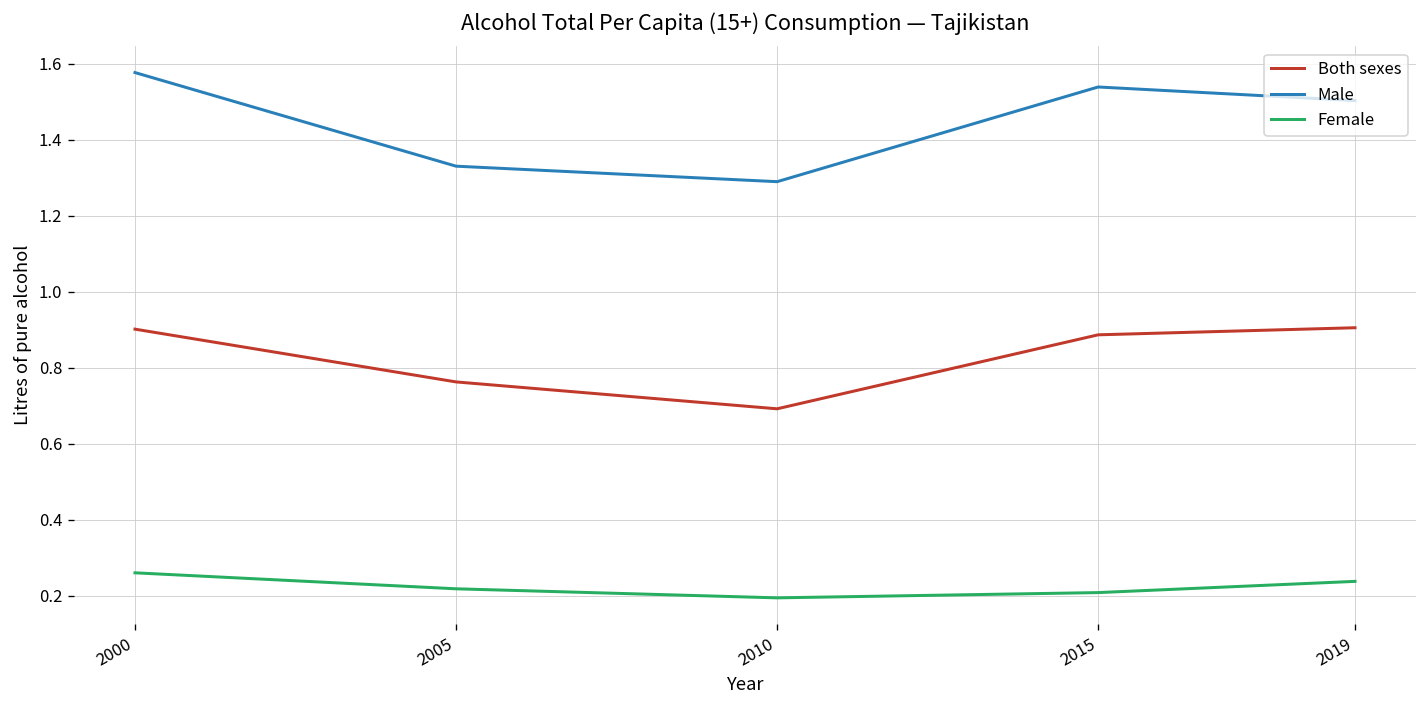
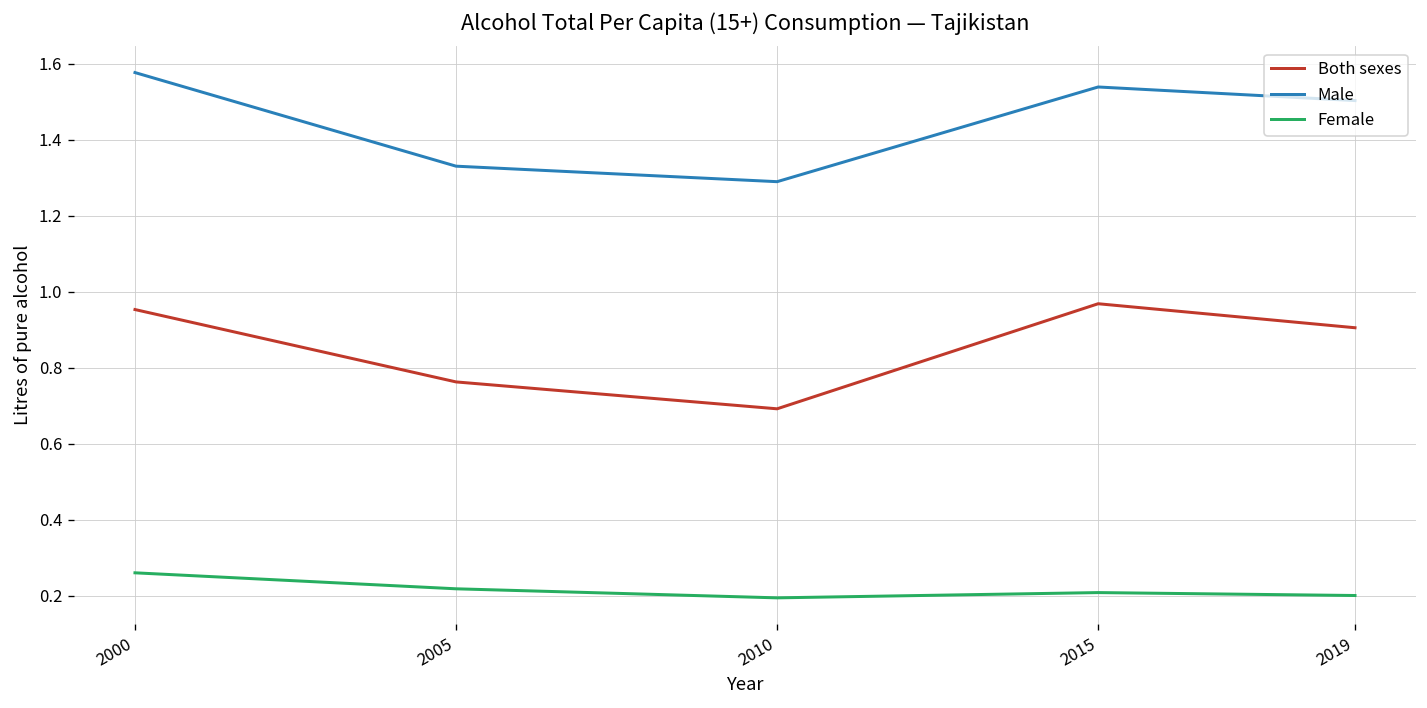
  {
    "Both sexes": {
-     "2000": 0.90,
+     "2000": 0.95,
      "2005": 0.76,
      "2010": 0.69,
-     "2015": 0.89,
+     "2015": 0.97,
      "2019": 0.90
    },
    "Male": {
      "2000": 1.58,
      "2005": 1.33,
      "2010": 1.29,
      "2015": 1.54
    },
    "Female": {
      "2000": 0.26,
      "2005": 0.22,
      "2010": 0.19,
      "2015": 0.21,
-     "2019": 0.24
+     "2019": 0.20
    }
  }
